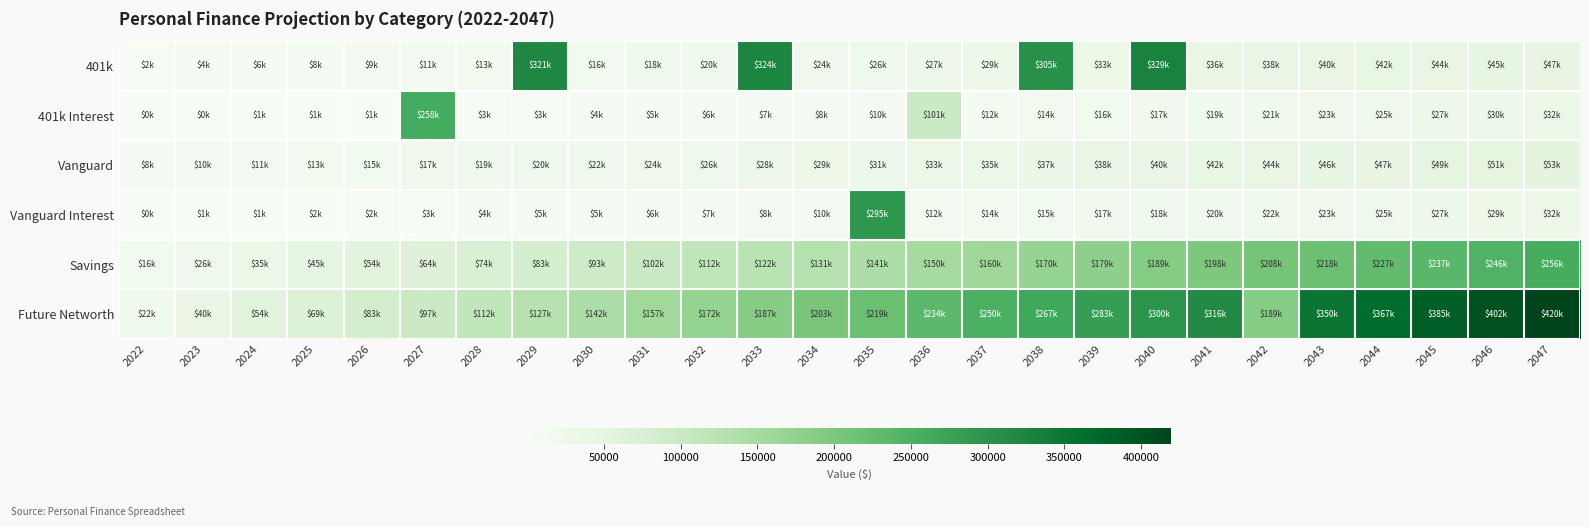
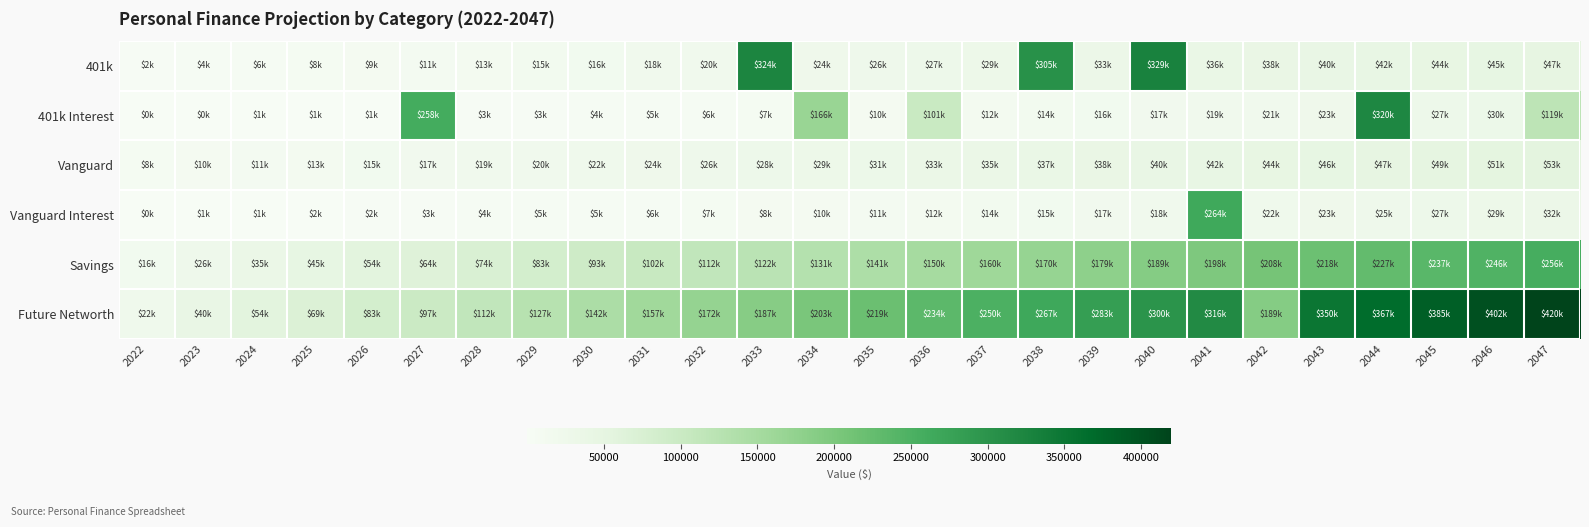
  {
    "401k": {
      "2022": "$2k",
      "2023": "$4k",
      "2024": "$6k",
      "2025": "$8k",
      "2026": "$9k",
      "2027": "$11k",
      "2028": "$13k",
-     "2029": "$321k",
+     "2029": "$15k",
      "2030": "$16k",
      "2031": "$18k",
      "2032": "$20k",
      "2033": "$324k",
      "2034": "$24k",
      "2035": "$26k",
      "2036": "$27k",
      "2037": "$29k",
      "2038": "$305k",
      "2039": "$33k",
      "2040": "$329k",
      "2041": "$36k",
      "2042": "$38k",
      "2043": "$40k",
      "2044": "$42k",
      "2045": "$44k",
      "2046": "$45k",
      "2047": "$47k"
    },
    "401k Interest": {
      "2022": "$0k",
      "2023": "$0k",
      "2024": "$1k",
      "2025": "$1k",
      "2026": "$1k",
      "2027": "$258k",
      "2028": "$3k",
      "2029": "$3k",
      "2030": "$4k",
      "2031": "$5k",
      "2032": "$6k",
      "2033": "$7k",
-     "2034": "$8k",
+     "2034": "$166k",
      "2035": "$10k",
      "2036": "$101k",
      "2037": "$12k",
      "2038": "$14k",
      "2039": "$16k",
      "2040": "$17k",
      "2041": "$19k",
      "2042": "$21k",
      "2043": "$23k",
-     "2044": "$25k",
+     "2044": "$320k",
      "2045": "$27k",
      "2046": "$30k",
-     "2047": "$32k"
+     "2047": "$119k"
    },
    "Vanguard": {
      "2022": "$8k",
      "2023": "$10k",
      "2024": "$11k",
      "2025": "$13k",
      "2026": "$15k",
      "2027": "$17k",
      "2028": "$19k",
      "2029": "$20k",
      "2030": "$22k",
      "2031": "$24k",
      "2032": "$26k",
      "2033": "$28k",
      "2034": "$29k",
      "2035": "$31k",
      "2036": "$33k",
      "2037": "$35k",
      "2038": "$37k",
      "2039": "$38k",
      "2040": "$40k",
      "2041": "$42k",
      "2042": "$44k",
      "2043": "$46k",
      "2044": "$47k",
      "2045": "$49k",
      "2046": "$51k",
      "2047": "$53k"
    },
    "Vanguard Interest": {
      "2022": "$0k",
      "2023": "$1k",
      "2024": "$1k",
      "2025": "$2k",
      "2026": "$2k",
      "2027": "$3k",
      "2028": "$4k",
      "2029": "$5k",
      "2030": "$5k",
      "2031": "$6k",
      "2032": "$7k",
      "2033": "$8k",
      "2034": "$10k",
-     "2035": "$295k",
+     "2035": "$11k",
      "2036": "$12k",
      "2037": "$14k",
      "2038": "$15k",
      "2039": "$17k",
      "2040": "$18k",
-     "2041": "$20k",
+     "2041": "$264k",
      "2042": "$22k",
      "2043": "$23k",
      "2044": "$25k",
      "2045": "$27k",
      "2046": "$29k",
      "2047": "$32k"
    },
    "Savings": {
      "2022": "$16k",
      "2023": "$26k",
      "2024": "$35k",
      "2025": "$45k",
      "2026": "$54k",
      "2027": "$64k",
      "2028": "$74k",
      "2029": "$83k",
      "2030": "$93k",
      "2031": "$102k",
      "2032": "$112k",
      "2033": "$122k",
      "2034": "$131k",
      "2035": "$141k",
      "2036": "$150k",
      "2037": "$160k",
      "2038": "$170k",
      "2039": "$179k",
      "2040": "$189k",
      "2041": "$198k",
      "2042": "$208k",
      "2043": "$218k",
      "2044": "$227k",
      "2045": "$237k",
      "2046": "$246k",
      "2047": "$256k"
    },
    "Future Networth": {
      "2022": "$22k",
      "2023": "$40k",
      "2024": "$54k",
      "2025": "$69k",
      "2026": "$83k",
      "2027": "$97k",
      "2028": "$112k",
      "2029": "$127k",
      "2030": "$142k",
      "2031": "$157k",
      "2032": "$172k",
      "2033": "$187k",
      "2034": "$203k",
      "2035": "$219k",
      "2036": "$234k",
      "2037": "$250k",
      "2038": "$267k",
      "2039": "$283k",
      "2040": "$300k",
      "2041": "$316k",
      "2042": "$189k",
      "2043": "$350k",
      "2044": "$367k",
      "2045": "$385k",
      "2046": "$402k",
      "2047": "$420k"
    }
  }
